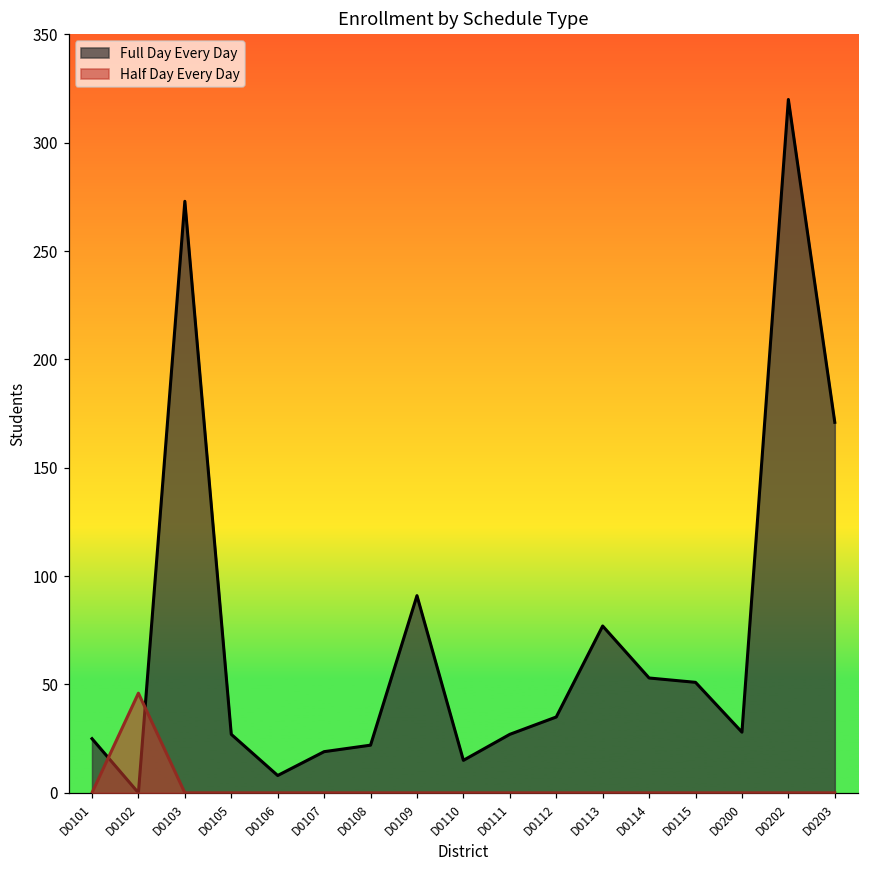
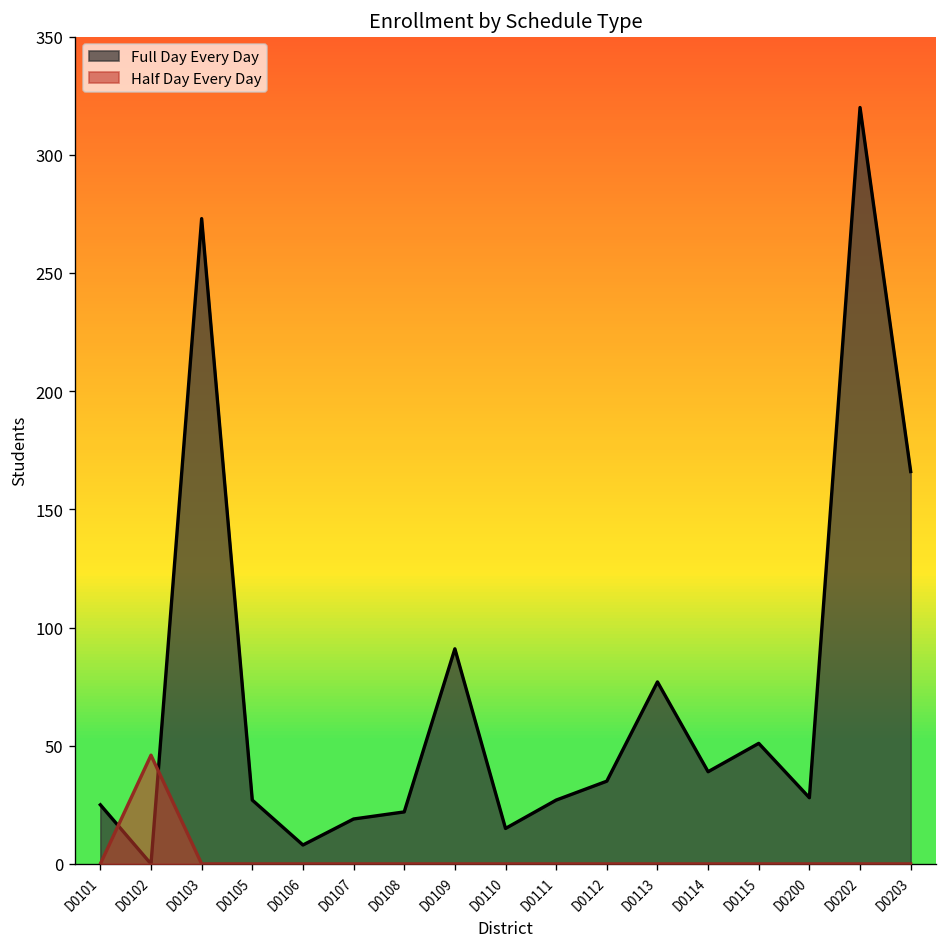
  {
    "Full Day Every Day": {
      "D0101": 25,
      "D0102": 0,
      "D0103": 273,
      "D0105": 27,
      "D0106": 8,
      "D0107": 19,
      "D0108": 22,
      "D0109": 91,
      "D0110": 15,
      "D0111": 27,
      "D0112": 35,
      "D0113": 77,
-     "D0114": 53,
+     "D0114": 39,
      "D0115": 51,
      "D0200": 28,
      "D0202": 320,
-     "D0203": 171
+     "D0203": 166
    },
    "Half Day Every Day": {
      "D0101": 0,
      "D0102": 46,
      "D0103": 0,
      "D0105": 0,
      "D0106": 0,
      "D0107": 0,
      "D0108": 0,
      "D0109": 0,
      "D0110": 0,
      "D0111": 0,
      "D0112": 0,
      "D0113": 0,
      "D0114": 0,
      "D0115": 0,
      "D0200": 0,
      "D0202": 0,
      "D0203": 0
    }
  }
